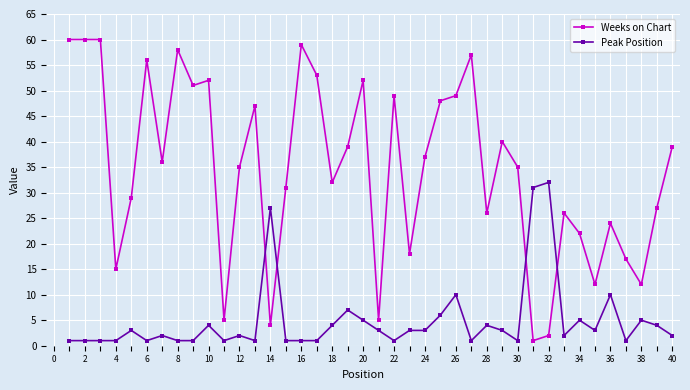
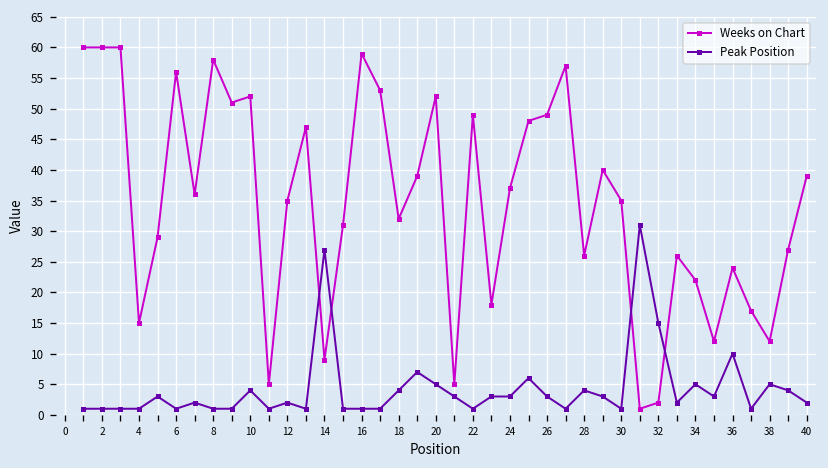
  {
    "Weeks on Chart": {
      "2": 60,
      "4": 15,
      "6": 56,
      "8": 58,
      "10": 52,
      "12": 35,
-     "14": 4,
+     "14": 9,
      "16": 59,
      "18": 32,
      "20": 52,
      "22": 49,
      "24": 37,
      "26": 49,
      "28": 26,
      "30": 35,
      "32": 2,
      "34": 22,
      "36": 24,
      "38": 12,
      "40": 39
    },
    "Peak Position": {
      "2": 1,
      "4": 1,
      "6": 1,
      "8": 1,
      "10": 4,
      "12": 2,
      "14": 27,
      "16": 1,
      "18": 4,
      "20": 5,
      "22": 1,
      "24": 3,
-     "26": 10,
+     "26": 3,
      "28": 4,
      "30": 1,
-     "32": 32,
+     "32": 15,
      "34": 5,
      "36": 10,
      "38": 5,
      "40": 2
    }
  }
